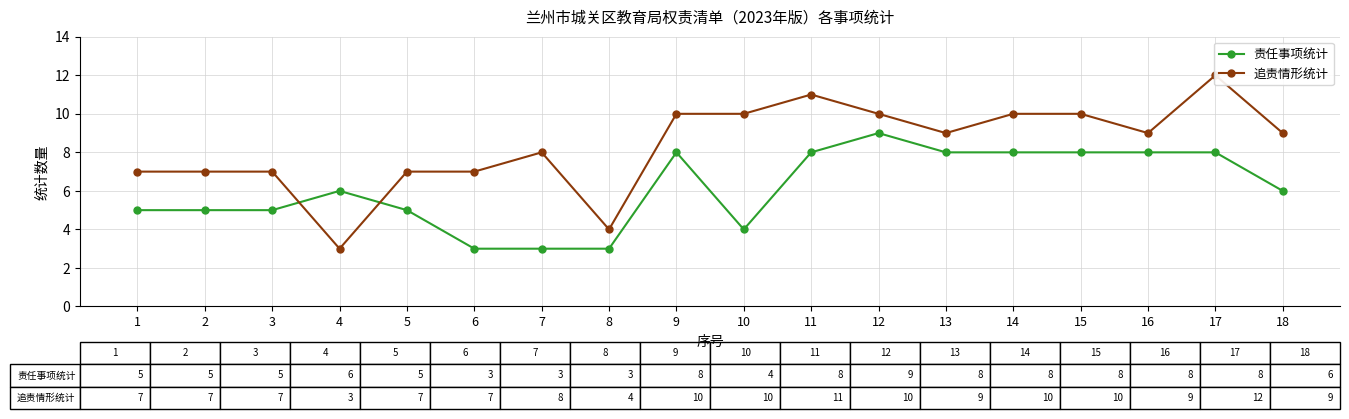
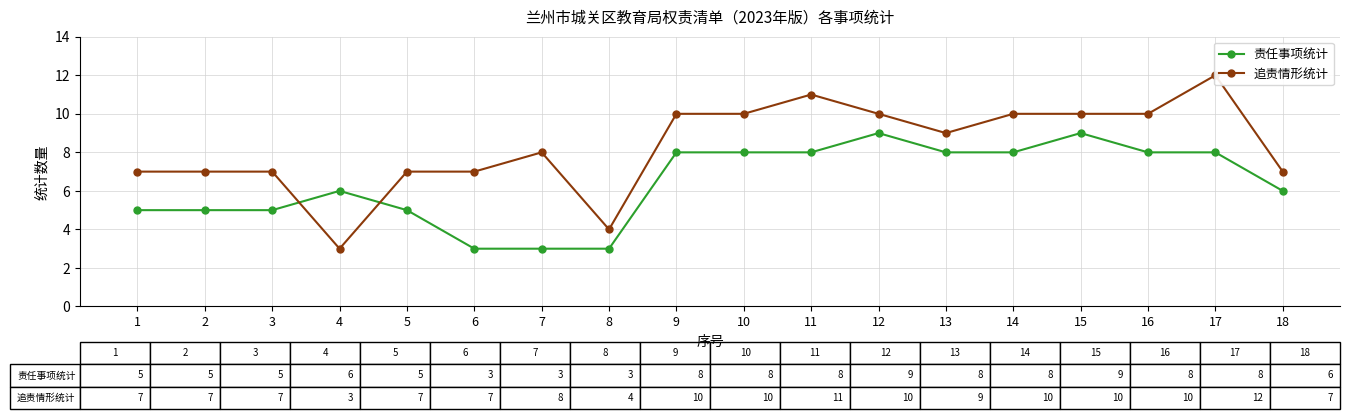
  {
    "责任事项统计": {
-     "10": 4,
-     "15": 8
+     "10": 8,
+     "15": 9
    },
    "追责情形统计": {
-     "16": 9,
-     "18": 9
+     "16": 10,
+     "18": 7
    }
  }
